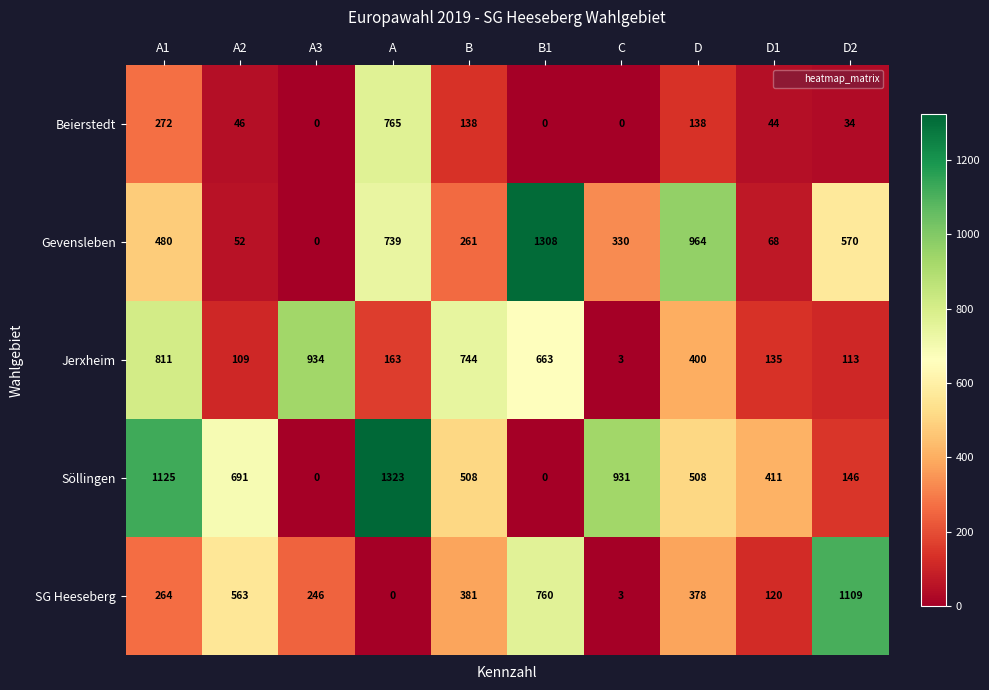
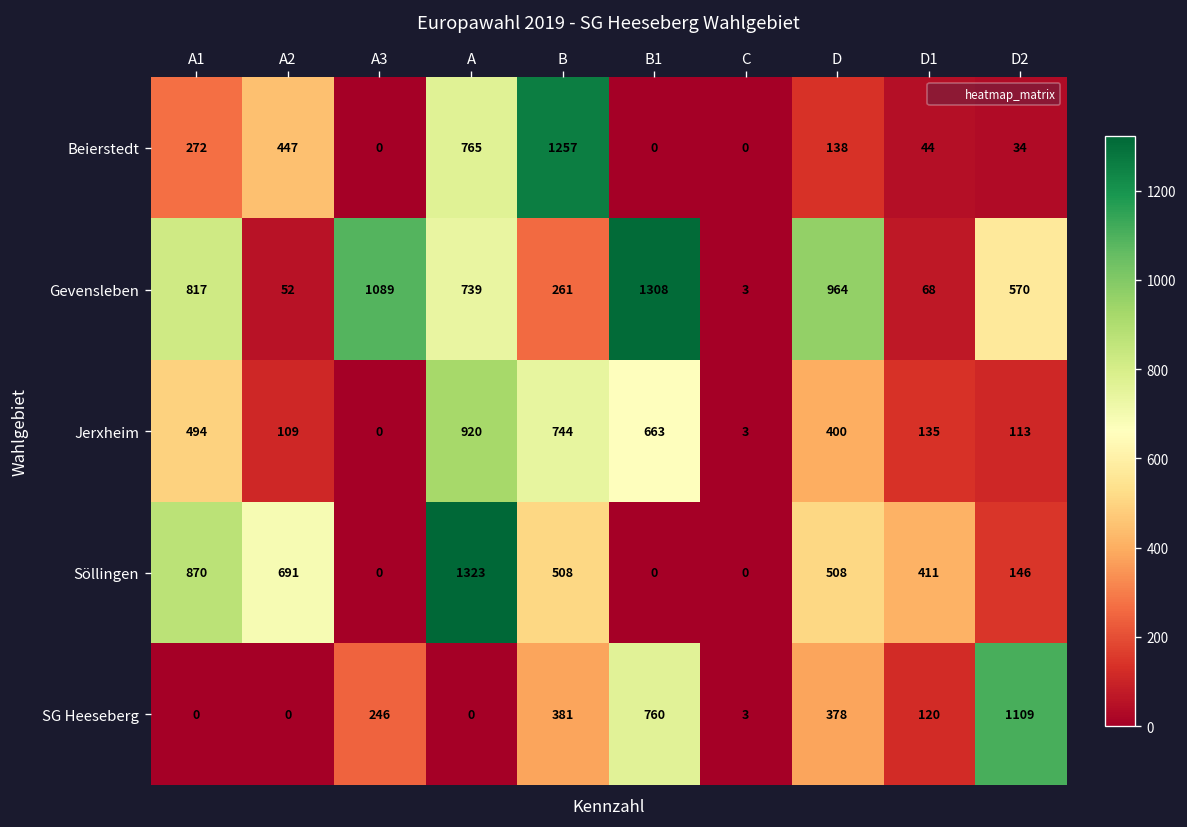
  {
    "Beierstedt": {
-     "A2": 46,
-     "B": 138
+     "A2": 447,
+     "B": 1257
    },
    "Gevensleben": {
-     "A1": 480,
+     "A1": 817,
      "A2": 52,
-     "A3": 0,
+     "A3": 1089,
      "A": 739,
      "B": 261,
      "B1": 1308,
-     "C": 330,
+     "C": 3,
      "D": 964,
      "D1": 68,
      "D2": 570
    },
    "Jerxheim": {
-     "A1": 811,
+     "A1": 494,
      "A2": 109,
-     "A3": 934,
-     "A": 163,
+     "A3": 0,
+     "A": 920,
      "B": 744,
      "B1": 663,
      "C": 3,
      "D": 400,
      "D1": 135,
      "D2": 113
    },
    "Söllingen": {
-     "A1": 1125,
+     "A1": 870,
      "A2": 691,
      "A3": 0,
      "A": 1323,
      "B": 508,
      "B1": 0,
-     "C": 931,
+     "C": 0,
      "D": 508,
      "D1": 411,
      "D2": 146
    },
    "SG Heeseberg": {
-     "A1": 264,
-     "A2": 563,
+     "A1": 0,
+     "A2": 0,
      "A3": 246,
      "A": 0,
      "B": 381,
      "B1": 760,
      "C": 3,
      "D": 378,
      "D1": 120,
      "D2": 1109
    }
  }
